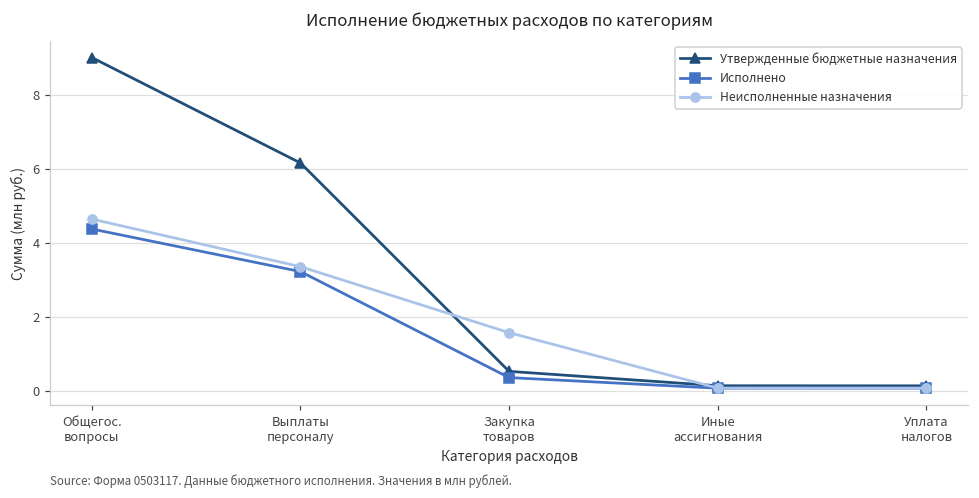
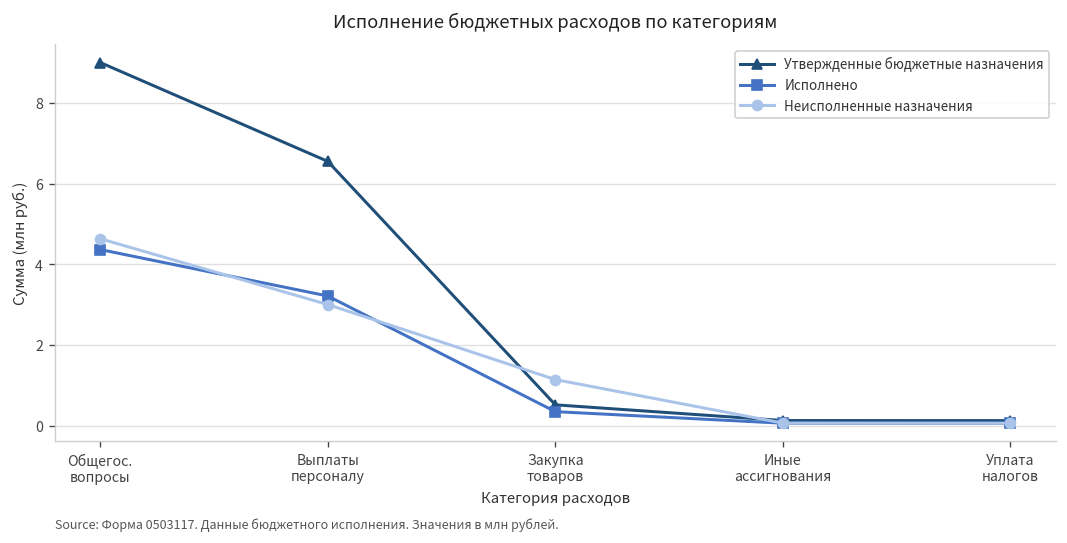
  {
    "Утвержденные бюджетные назначения": {
      "Общегос. вопросы": 9.0,
-     "Выплаты персоналу": 6.2,
+     "Выплаты персоналу": 6.6,
      "Закупка товаров": 0.5
    },
    "Исполнено": {
      "Общегос. вопросы": 4.4,
      "Выплаты персоналу": 3.2,
      "Закупка товаров": 0.4
    },
    "Неисполненные назначения": {
      "Общегос. вопросы": 4.6,
-     "Выплаты персоналу": 3.4,
-     "Закупка товаров": 1.6
+     "Выплаты персоналу": 3.0,
+     "Закупка товаров": 1.1
    }
  }
